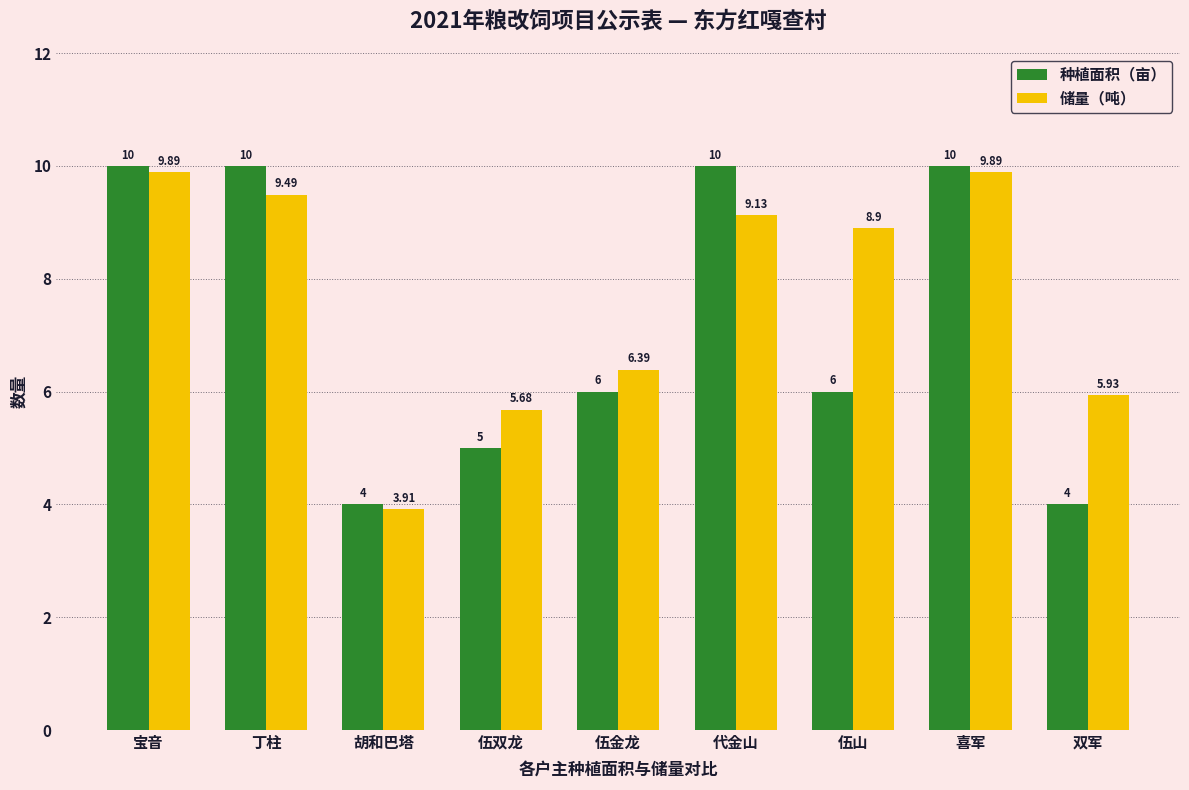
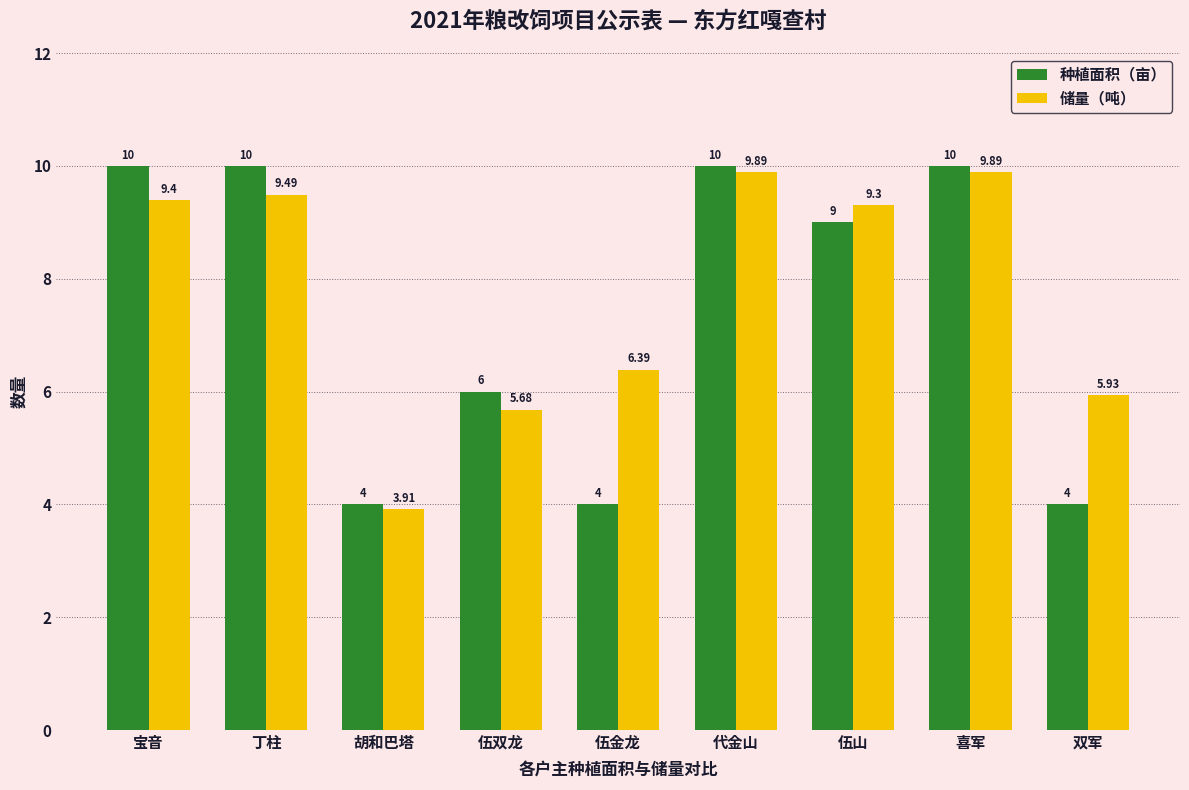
  {
    "种植面积（亩）": {
      "宝音": 10,
      "丁柱": 10,
      "胡和巴塔": 4,
-     "伍双龙": 5,
-     "伍金龙": 6,
+     "伍双龙": 6,
+     "伍金龙": 4,
      "代金山": 10,
-     "伍山": 6,
+     "伍山": 9,
      "喜军": 10,
      "双军": 4
    },
    "储量（吨）": {
-     "宝音": 9.89,
+     "宝音": 9.4,
      "丁柱": 9.49,
      "胡和巴塔": 3.91,
      "伍双龙": 5.68,
      "伍金龙": 6.39,
-     "代金山": 9.13,
-     "伍山": 8.9,
+     "代金山": 9.89,
+     "伍山": 9.3,
      "喜军": 9.89,
      "双军": 5.93
    }
  }
